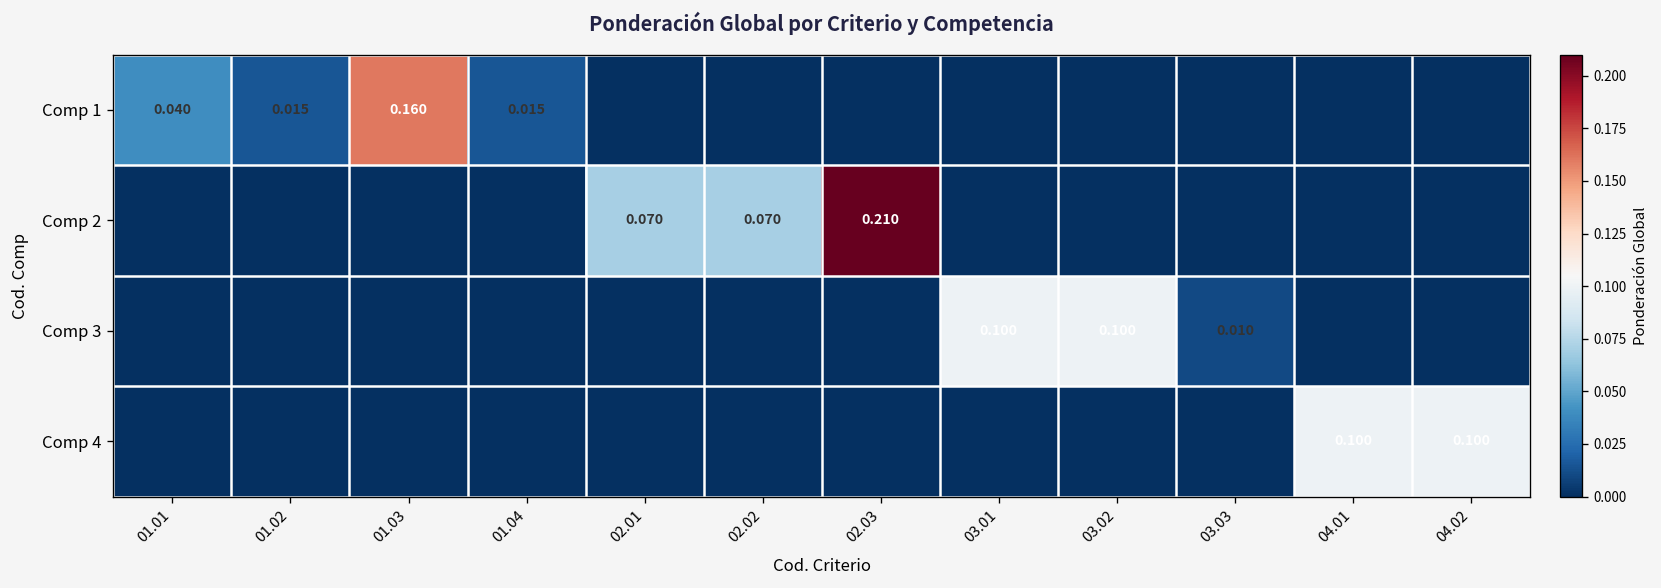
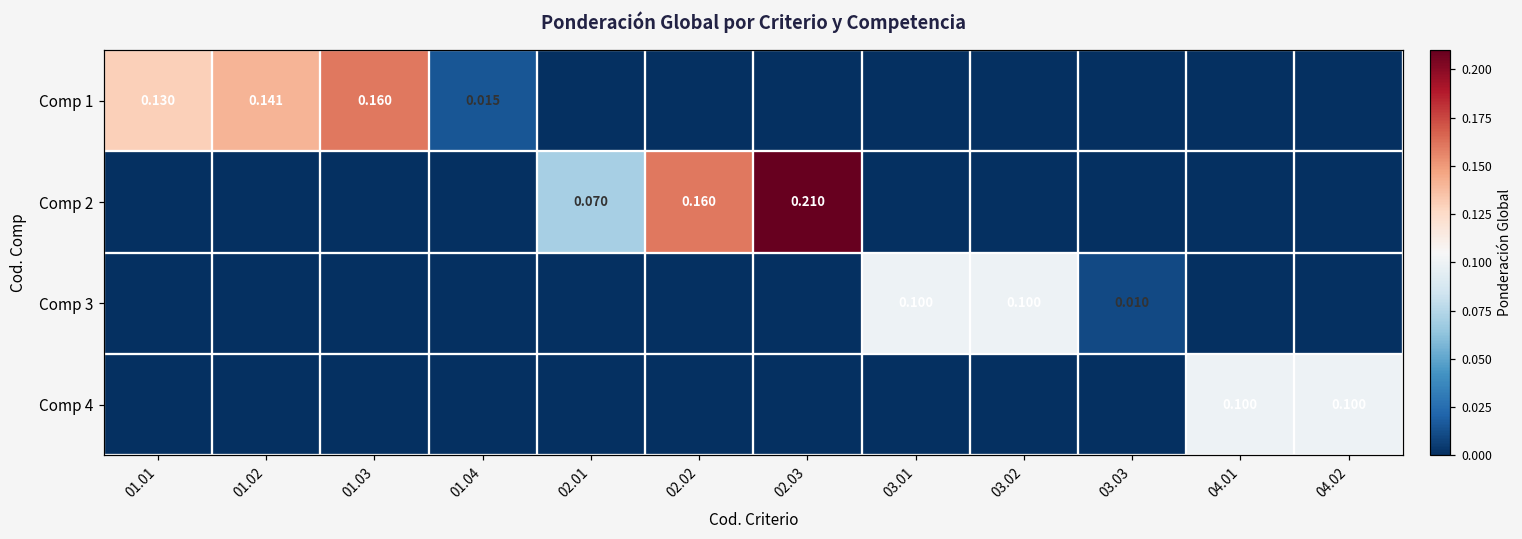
  {
    "Comp 1": {
-     "01.01": 0.040,
-     "01.02": 0.015,
+     "01.01": 0.130,
+     "01.02": 0.141,
      "01.03": 0.160,
      "01.04": 0.015
    },
    "Comp 2": {
      "02.01": 0.070,
-     "02.02": 0.070,
+     "02.02": 0.160,
      "02.03": 0.210
    },
    "Comp 3": {
      "03.03": 0.010
    }
  }
